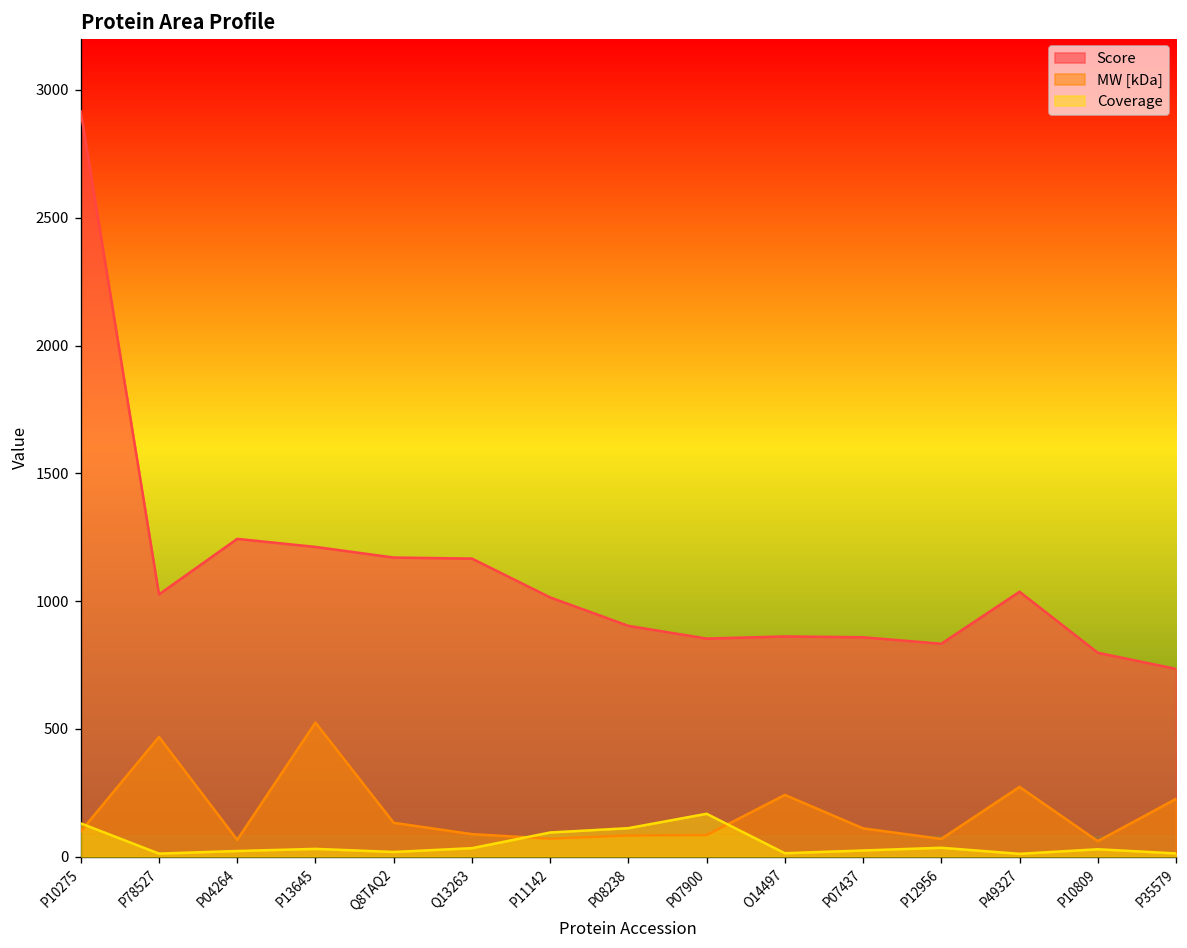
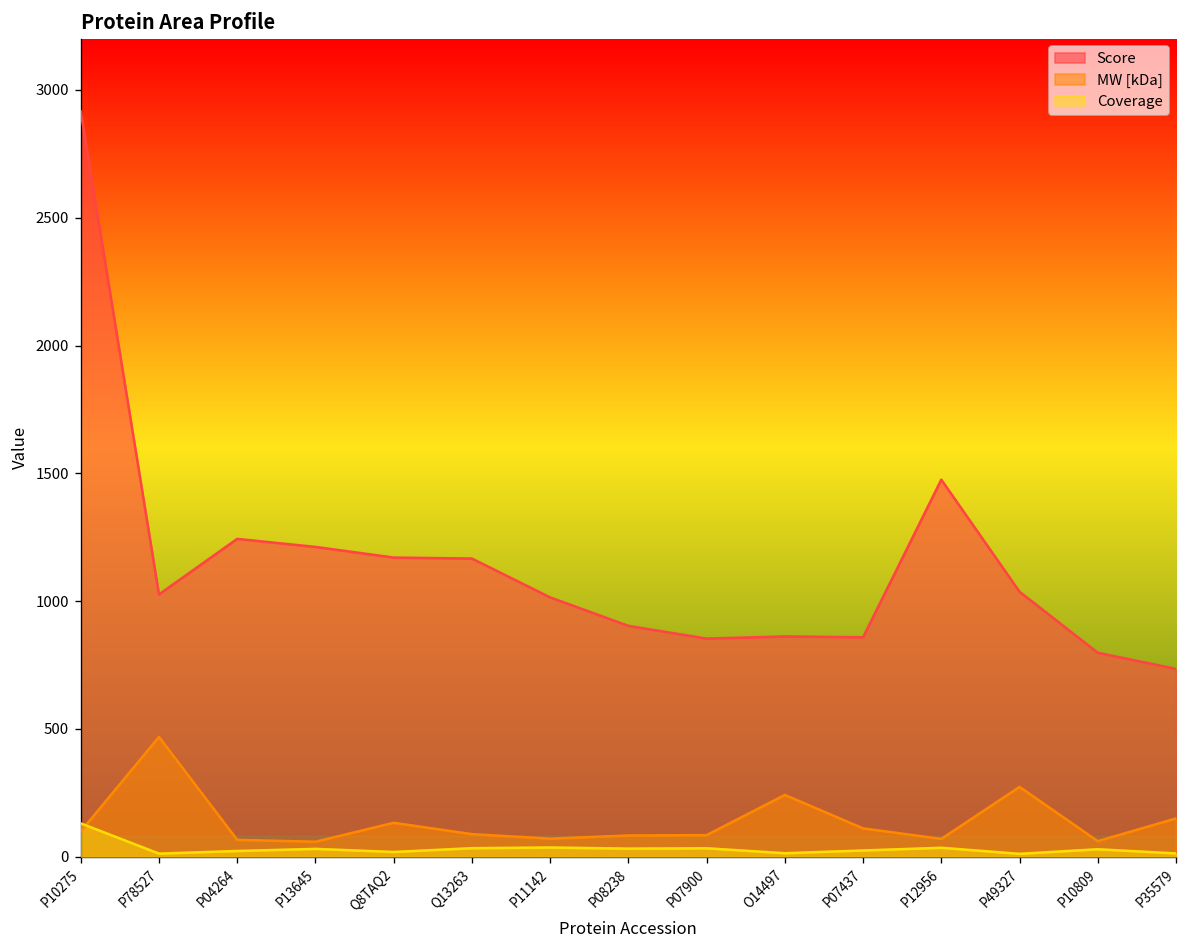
  {
    "Score": {
      "P10275": 2920,
      "P78527": 1030,
      "P04264": 1240,
      "P13645": 1210,
      "Q8TAQ2": 1170,
      "Q13263": 1170,
      "P11142": 1010,
      "P08238": 900,
      "P07900": 850,
      "O14497": 860,
      "P07437": 860,
-     "P12956": 830,
+     "P12956": 1480,
      "P49327": 1040,
      "P10809": 800,
      "P35579": 730
    },
    "MW [kDa]": {
      "P10275": 100,
      "P78527": 470,
      "P04264": 70,
-     "P13645": 520,
+     "P13645": 60,
      "Q8TAQ2": 130,
      "Q13263": 90,
      "P11142": 70,
      "P08238": 80,
      "P07900": 80,
      "O14497": 240,
      "P07437": 110,
      "P12956": 70,
      "P49327": 270,
      "P10809": 60,
-     "P35579": 230
+     "P35579": 150
    },
    "Coverage": {
      "P10275": 130,
      "P78527": 10,
      "P04264": 20,
      "P13645": 30,
      "Q8TAQ2": 20,
      "Q13263": 30,
-     "P11142": 90,
-     "P08238": 110,
-     "P07900": 170,
+     "P11142": 40,
+     "P08238": 30,
+     "P07900": 30,
      "O14497": 10,
      "P07437": 20,
      "P12956": 40,
      "P49327": 10,
      "P10809": 30,
      "P35579": 10
    }
  }
